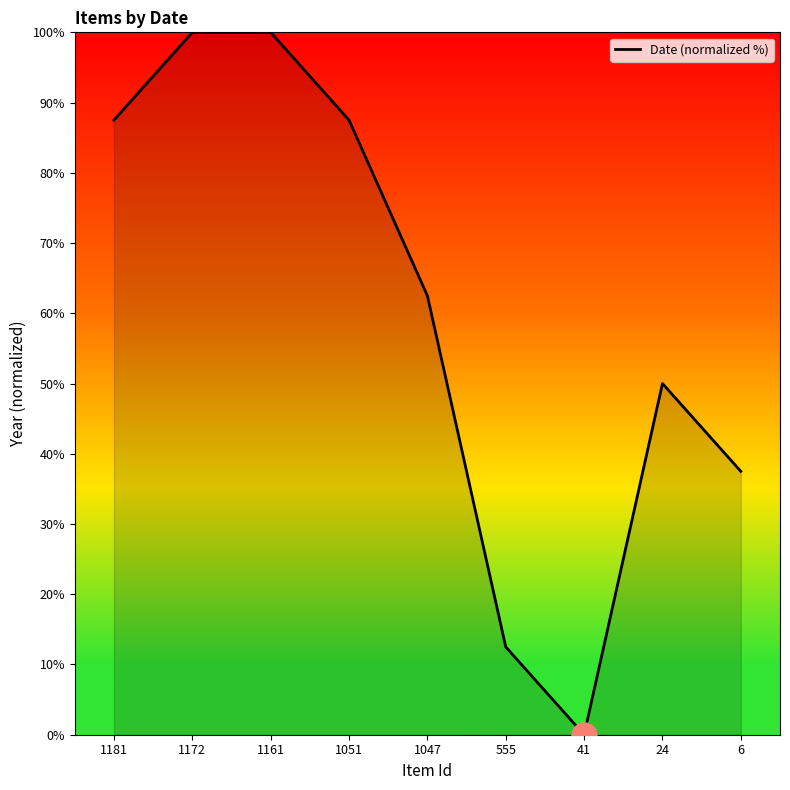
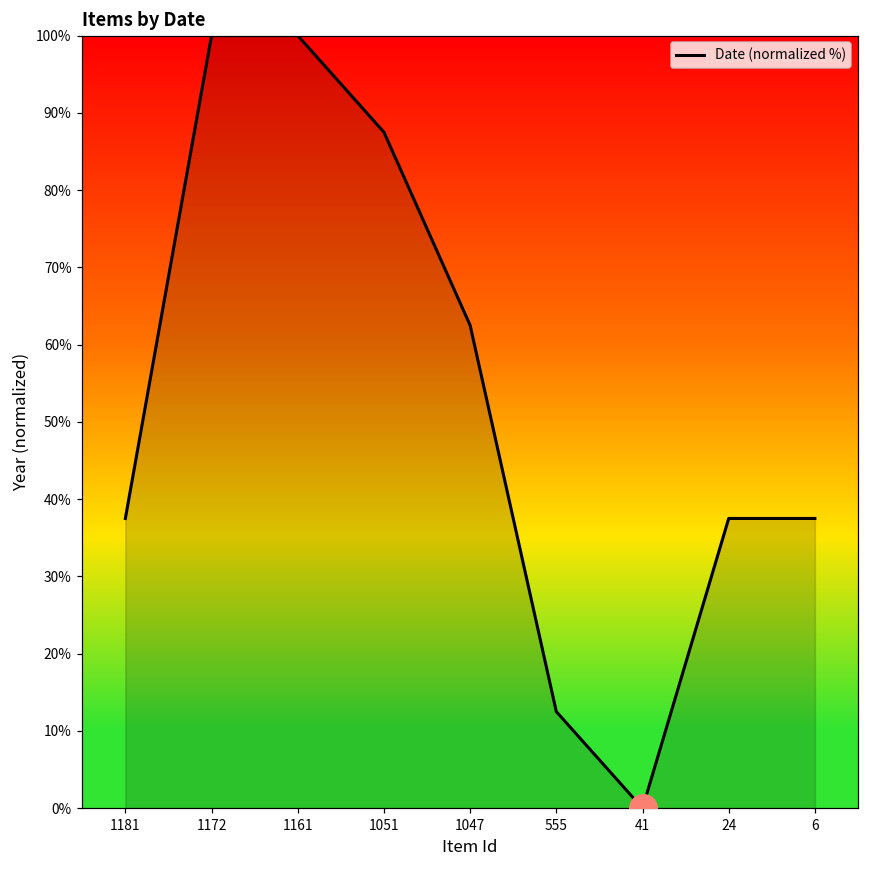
  {
    "Date (normalized %)": {
-     "1181": "88%",
+     "1181": "38%",
      "1172": "100%",
      "1161": "100%",
      "1051": "88%",
      "1047": "63%",
      "555": "13%",
-     "24": "50%",
+     "24": "38%",
      "6": "38%"
    }
  }
